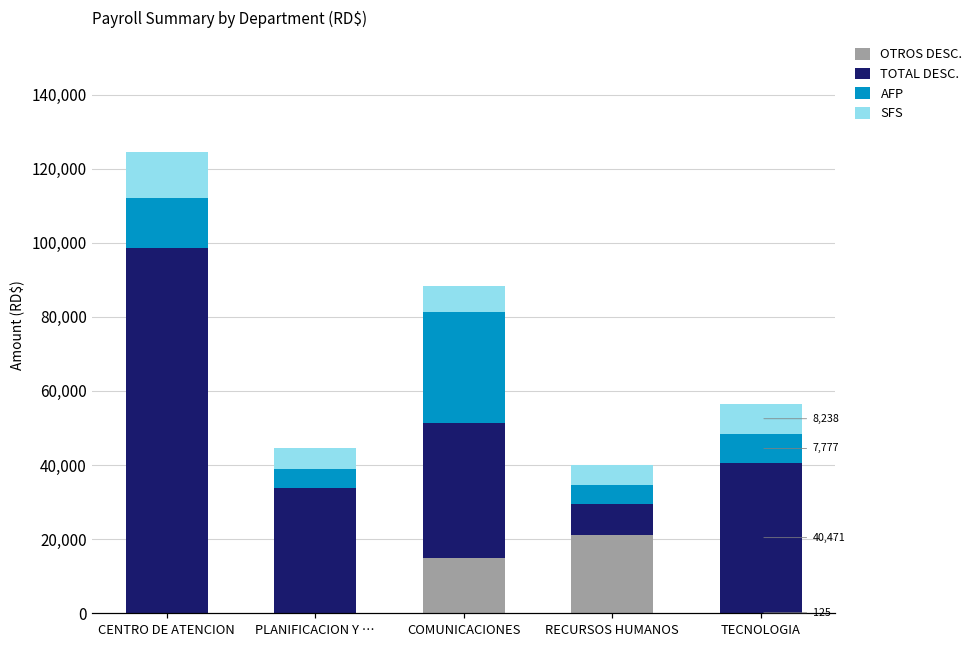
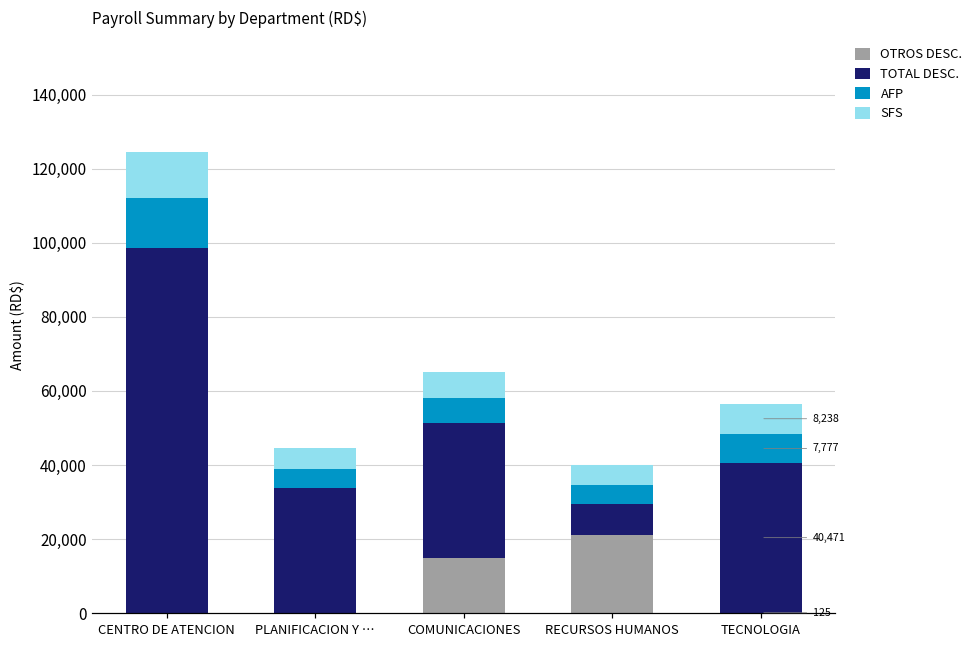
  {
    "OTROS DESC.": {
      "TECNOLOGIA": "125"
    },
    "TOTAL DESC.": {
      "CENTRO DE ATENCION": "99,000",
      "PLANIFICACION Y …": "34,000",
      "COMUNICACIONES": "36,000",
      "RECURSOS HUMANOS": "8,000"
    },
    "AFP": {
      "CENTRO DE ATENCION": "13,000",
      "PLANIFICACION Y …": "5,000",
-     "COMUNICACIONES": "30,000",
+     "COMUNICACIONES": "7,000",
      "RECURSOS HUMANOS": "5,000"
    },
    "SFS": {
      "TECNOLOGIA": "8,238"
    }
  }
